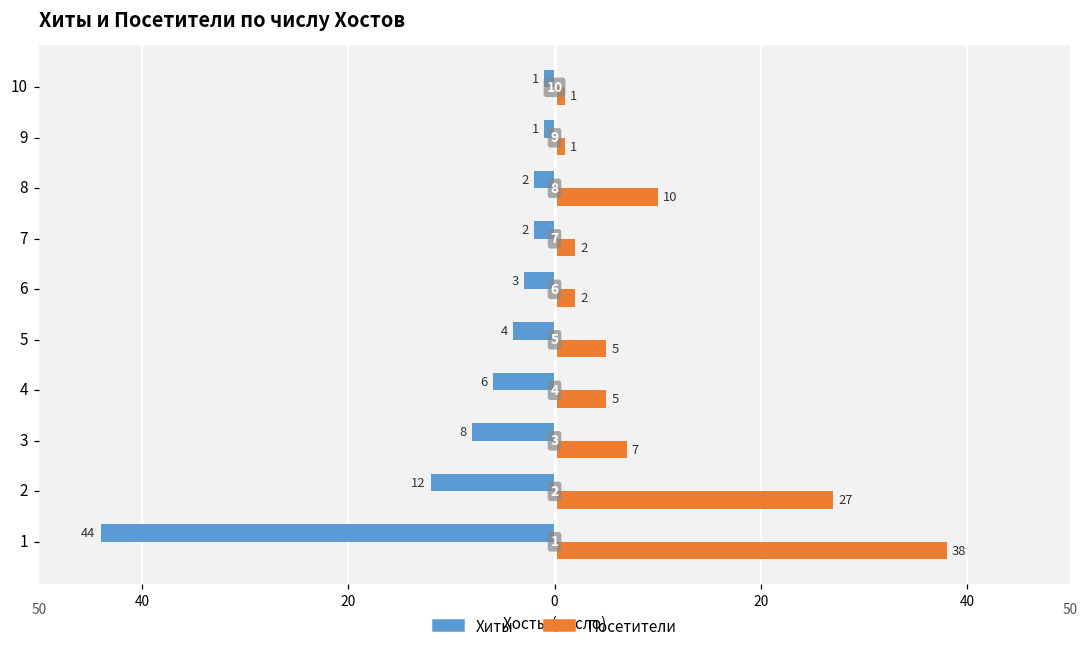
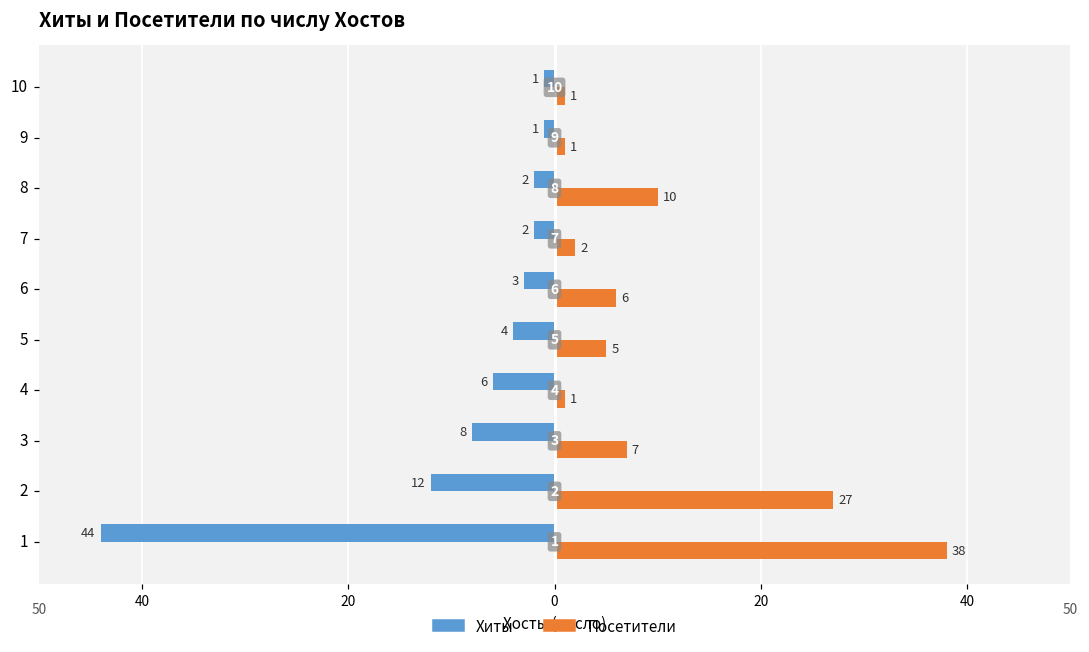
  {
    "Посетители": {
      "9": 1,
      "8": 10,
      "7": 2,
-     "6": 2,
+     "6": 6,
      "5": 5,
-     "4": 5,
+     "4": 1,
      "3": 7,
      "2": 27,
      "1": 38
    }
  }
